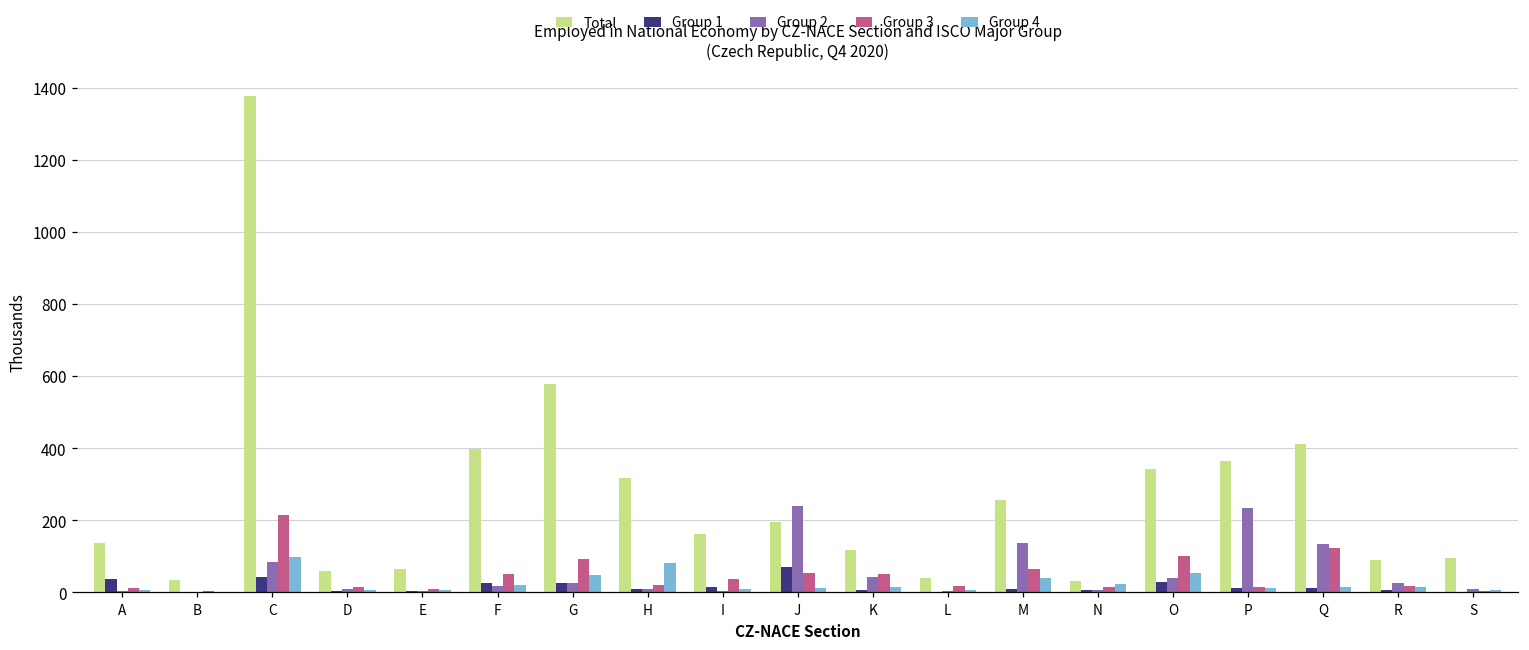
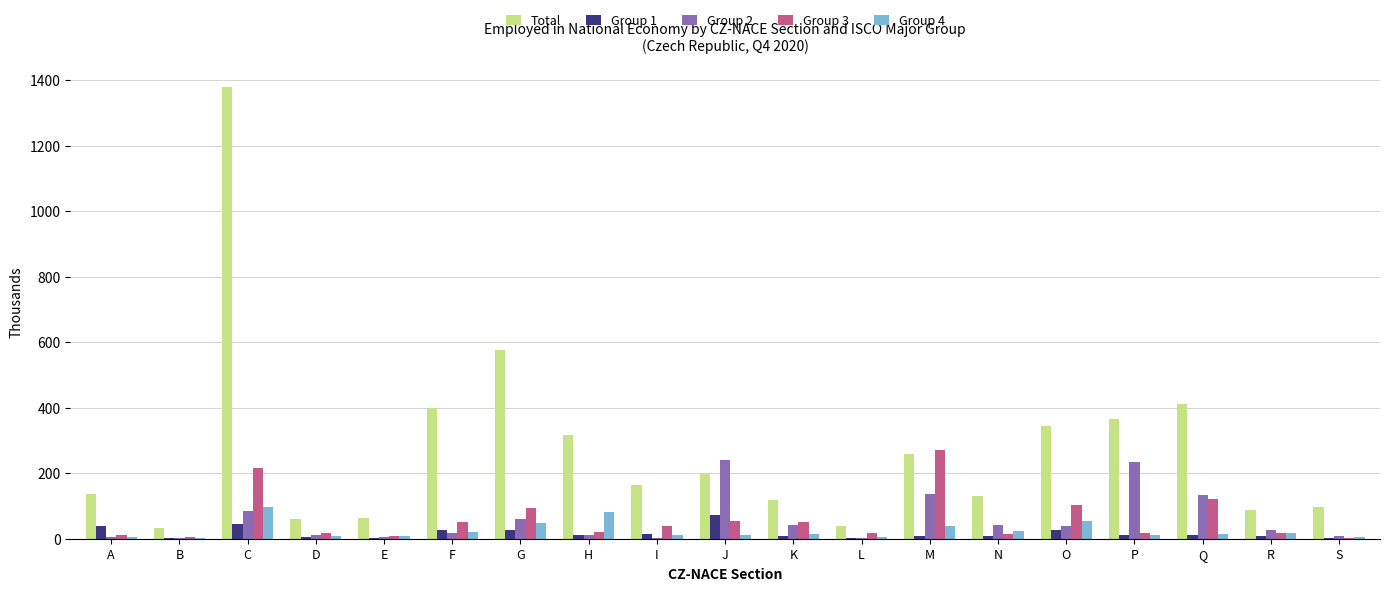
  {
    "Total": {
      "A": 140,
      "B": 30,
      "C": 1380,
      "D": 60,
      "E": 60,
      "F": 400,
      "G": 580,
      "H": 320,
      "I": 160,
      "J": 200,
      "K": 120,
      "L": 40,
      "M": 260,
-     "N": 30,
+     "N": 130,
      "O": 340,
      "P": 370,
      "Q": 410,
      "R": 90,
      "S": 100
    },
    "Group 1": {
      "A": 40,
      "C": 40,
      "F": 30,
      "G": 30,
      "H": 10,
      "I": 10,
      "J": 70,
      "M": 10,
      "O": 30,
      "P": 10,
      "Q": 10
    },
    "Group 2": {
      "C": 80,
      "D": 10,
      "F": 20,
-     "G": 30,
+     "G": 60,
      "H": 10,
      "J": 240,
      "K": 40,
      "M": 140,
-     "N": 10,
+     "N": 40,
      "O": 40,
      "P": 240,
      "Q": 130,
      "R": 30,
      "S": 10
    },
    "Group 3": {
      "A": 10,
      "C": 220,
      "D": 20,
      "E": 10,
      "F": 50,
      "G": 90,
      "H": 20,
      "I": 40,
      "J": 50,
      "K": 50,
      "L": 20,
-     "M": 70,
+     "M": 270,
      "N": 10,
      "O": 100,
      "P": 20,
      "Q": 120,
      "R": 20
    },
    "Group 4": {
      "C": 100,
      "D": 10,
      "F": 20,
      "G": 50,
      "H": 80,
      "I": 10,
      "J": 10,
      "K": 20,
      "M": 40,
      "N": 20,
      "O": 60,
      "P": 10,
      "Q": 10,
      "R": 20
    }
  }
